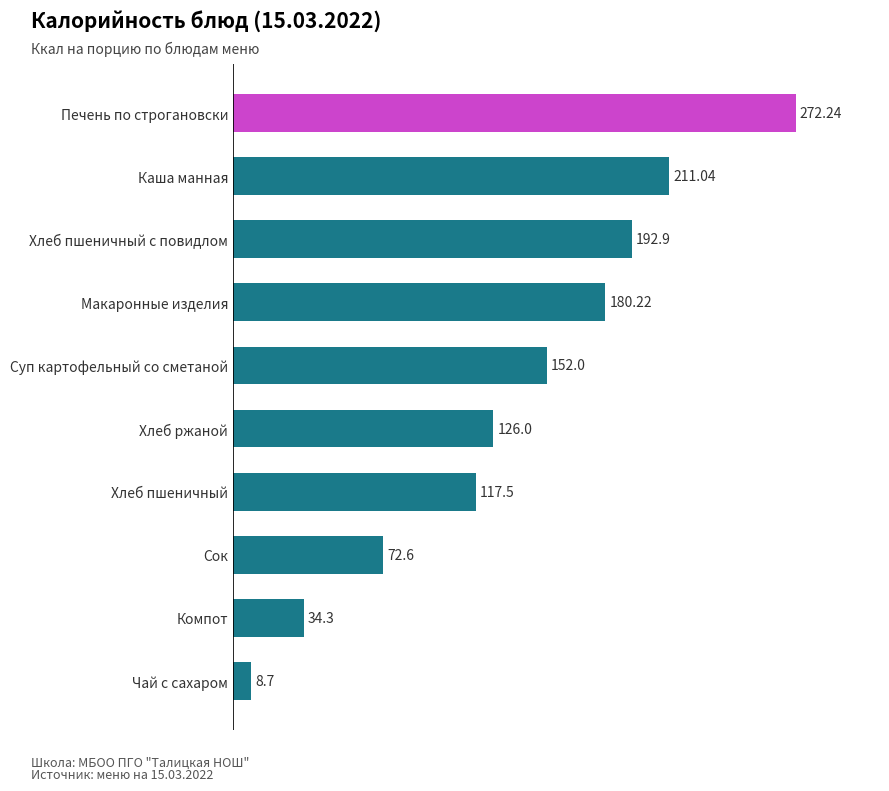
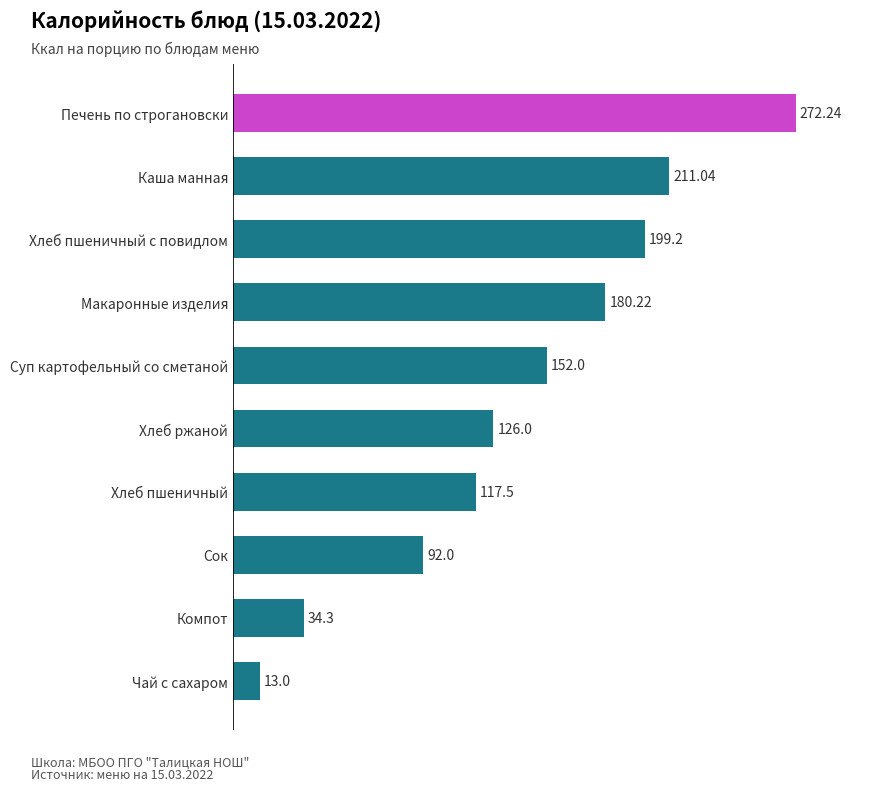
  {
    "Печень по строгановски": 272.24,
    "Каша манная": 211.04,
-   "Хлеб пшеничный с повидлом": 192.9,
+   "Хлеб пшеничный с повидлом": 199.2,
    "Макаронные изделия": 180.22,
    "Суп картофельный со сметаной": 152.0,
    "Хлеб ржаной": 126.0,
    "Хлеб пшеничный": 117.5,
-   "Сок": 72.6,
+   "Сок": 92.0,
    "Компот": 34.3,
-   "Чай с сахаром": 8.7
+   "Чай с сахаром": 13.0
  }
